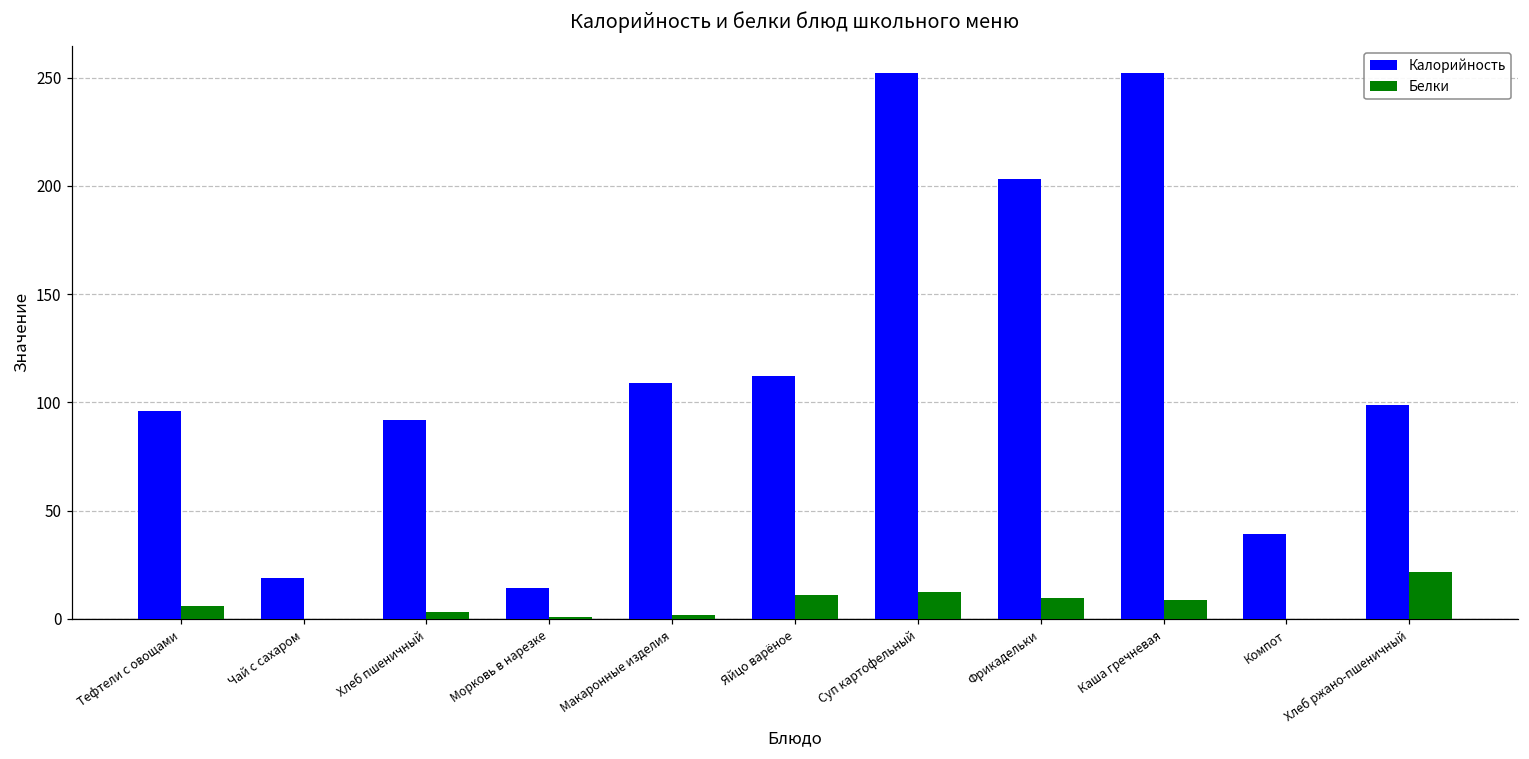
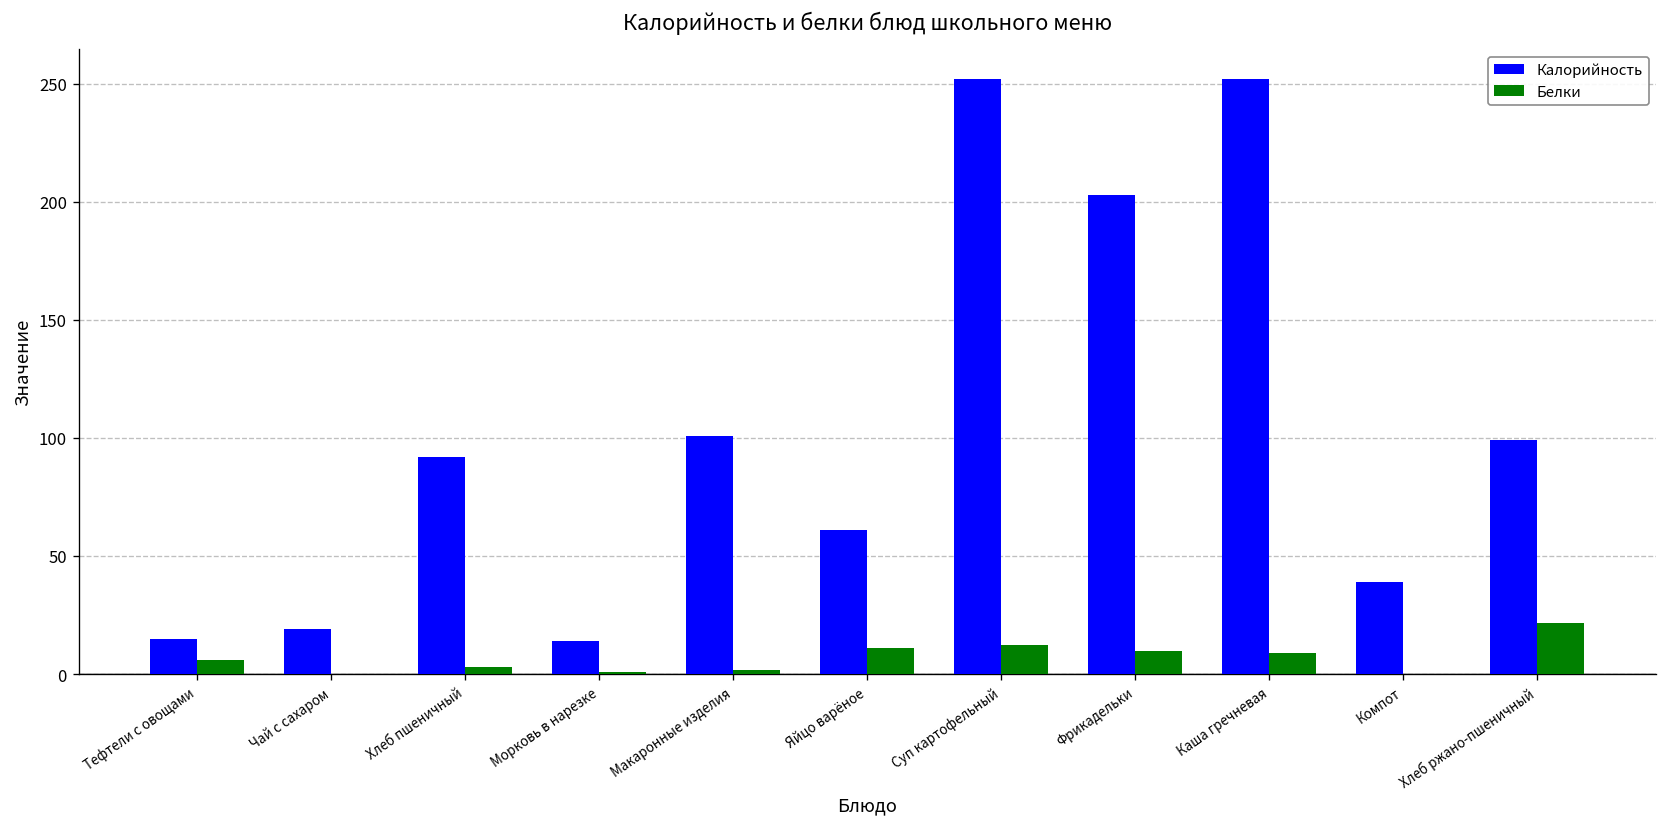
  {
    "Калорийность": {
-     "Тефтели с овощами": 96,
+     "Тефтели с овощами": 15,
      "Чай с сахаром": 19,
      "Хлеб пшеничный": 92,
      "Морковь в нарезке": 14,
-     "Макаронные изделия": 109,
-     "Яйцо варёное": 112,
+     "Макаронные изделия": 101,
+     "Яйцо варёное": 61,
      "Суп картофельный": 252,
      "Фрикадельки": 203,
      "Каша гречневая": 252,
      "Компот": 39,
      "Хлеб ржано-пшеничный": 99
    },
    "Белки": {
      "Тефтели с овощами": 6,
      "Чай с сахаром": 0,
      "Хлеб пшеничный": 3,
      "Макаронные изделия": 2,
      "Яйцо варёное": 11,
      "Суп картофельный": 12,
      "Фрикадельки": 10,
      "Каша гречневая": 9,
      "Компот": 0,
      "Хлеб ржано-пшеничный": 22
    }
  }
